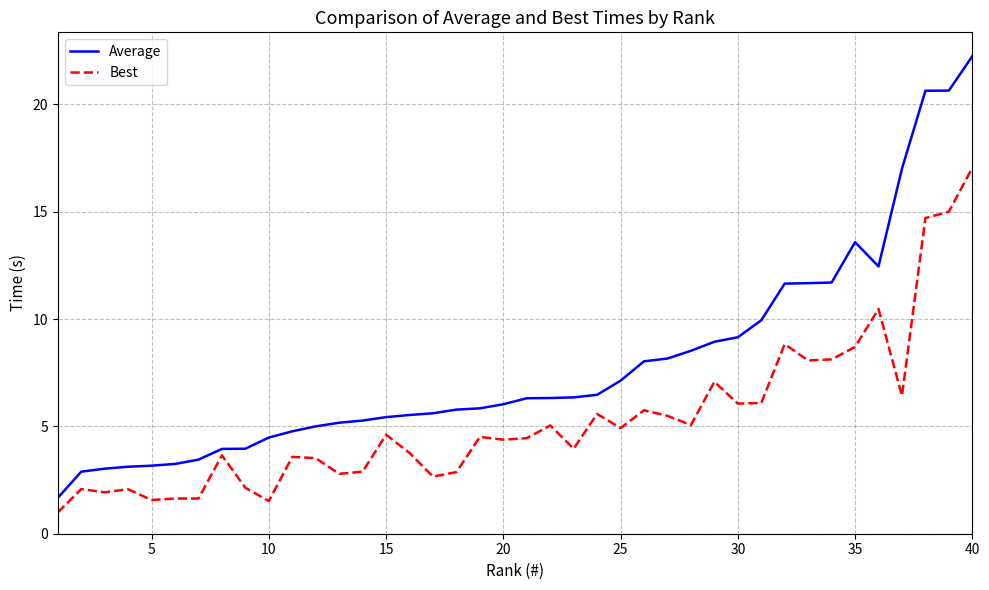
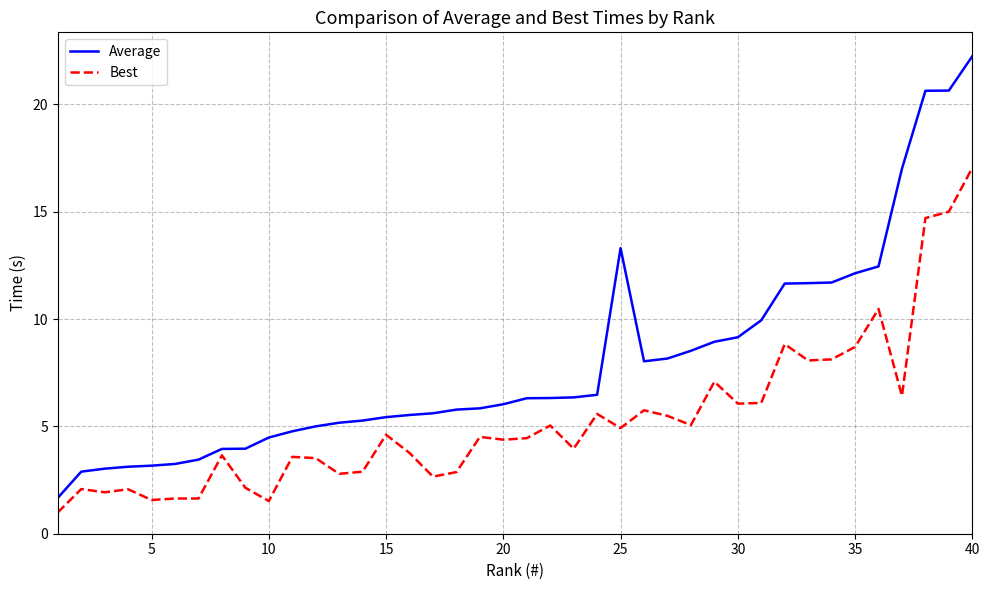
  {
    "Average": {
      "5": 3.2,
      "10": 4.5,
      "15": 5.4,
      "20": 6.0,
-     "25": 7.1,
+     "25": 13.3,
      "30": 9.2,
-     "35": 13.6,
+     "35": 12.1,
      "40": 22.2
    },
    "Best": {
      "5": 1.6,
      "10": 1.5,
      "15": 4.6,
      "20": 4.4,
      "25": 4.9,
      "30": 6.1,
      "35": 8.7,
      "40": 17.0
    }
  }
